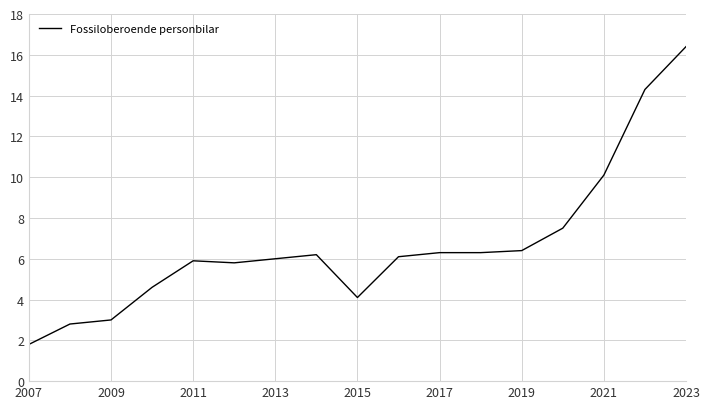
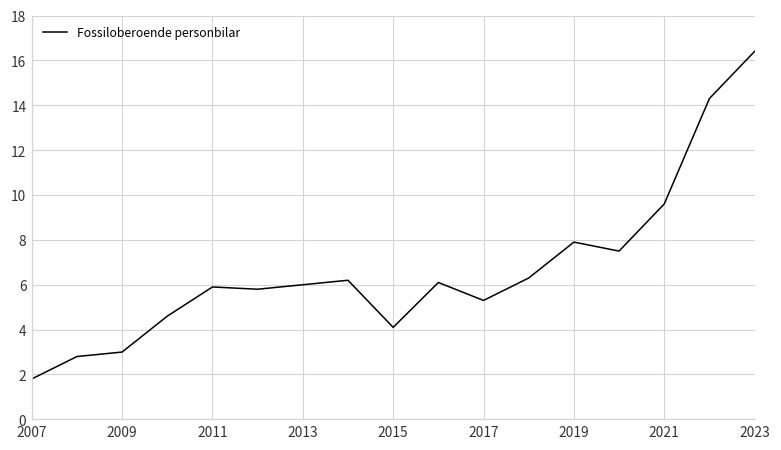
  {
    "2007": 1.8,
    "2009": 3.0,
    "2011": 5.9,
    "2013": 6.0,
    "2015": 4.1,
-   "2017": 6.3,
-   "2019": 6.4,
-   "2021": 10.1,
+   "2017": 5.3,
+   "2019": 7.9,
+   "2021": 9.6,
    "2023": 16.4
  }
